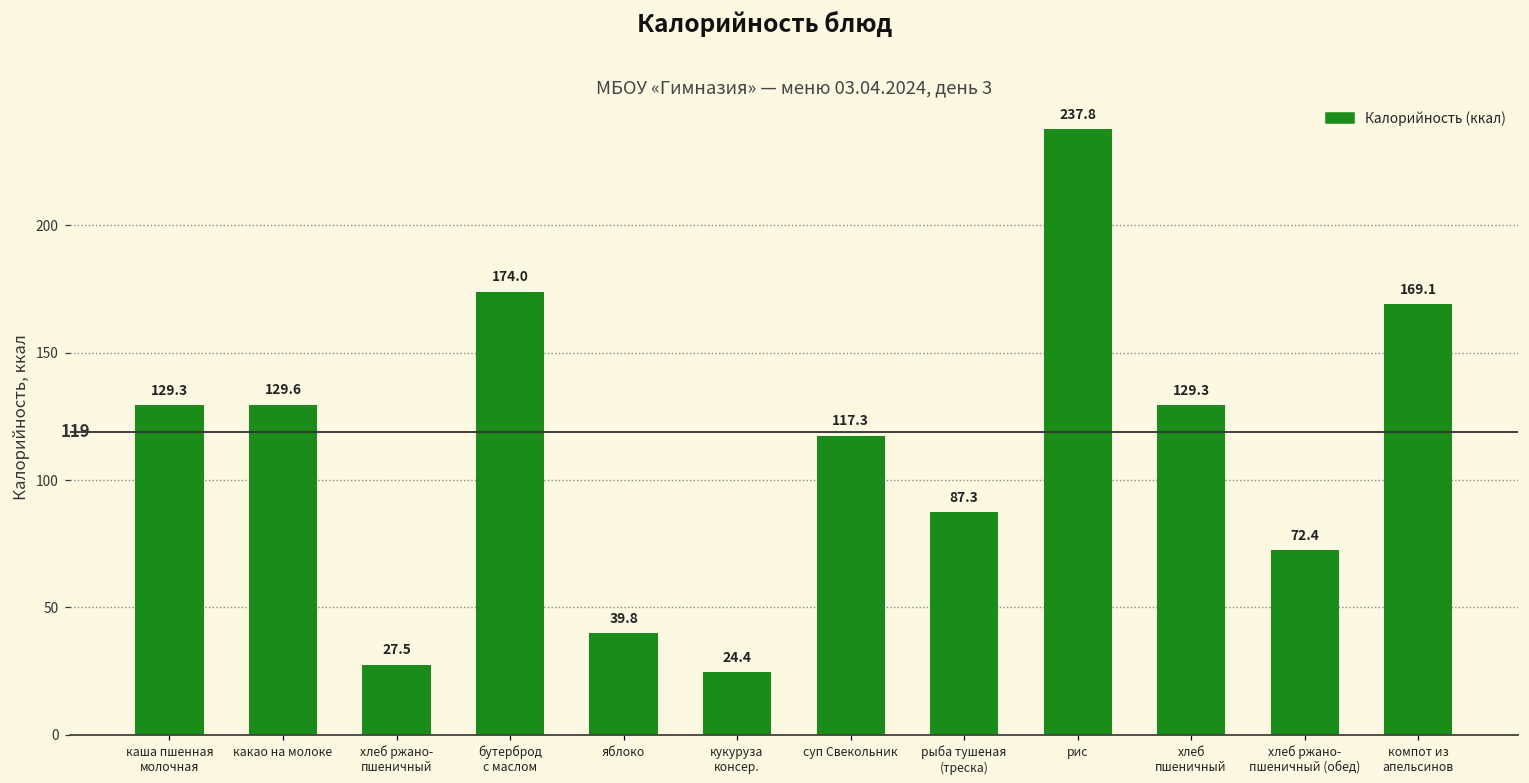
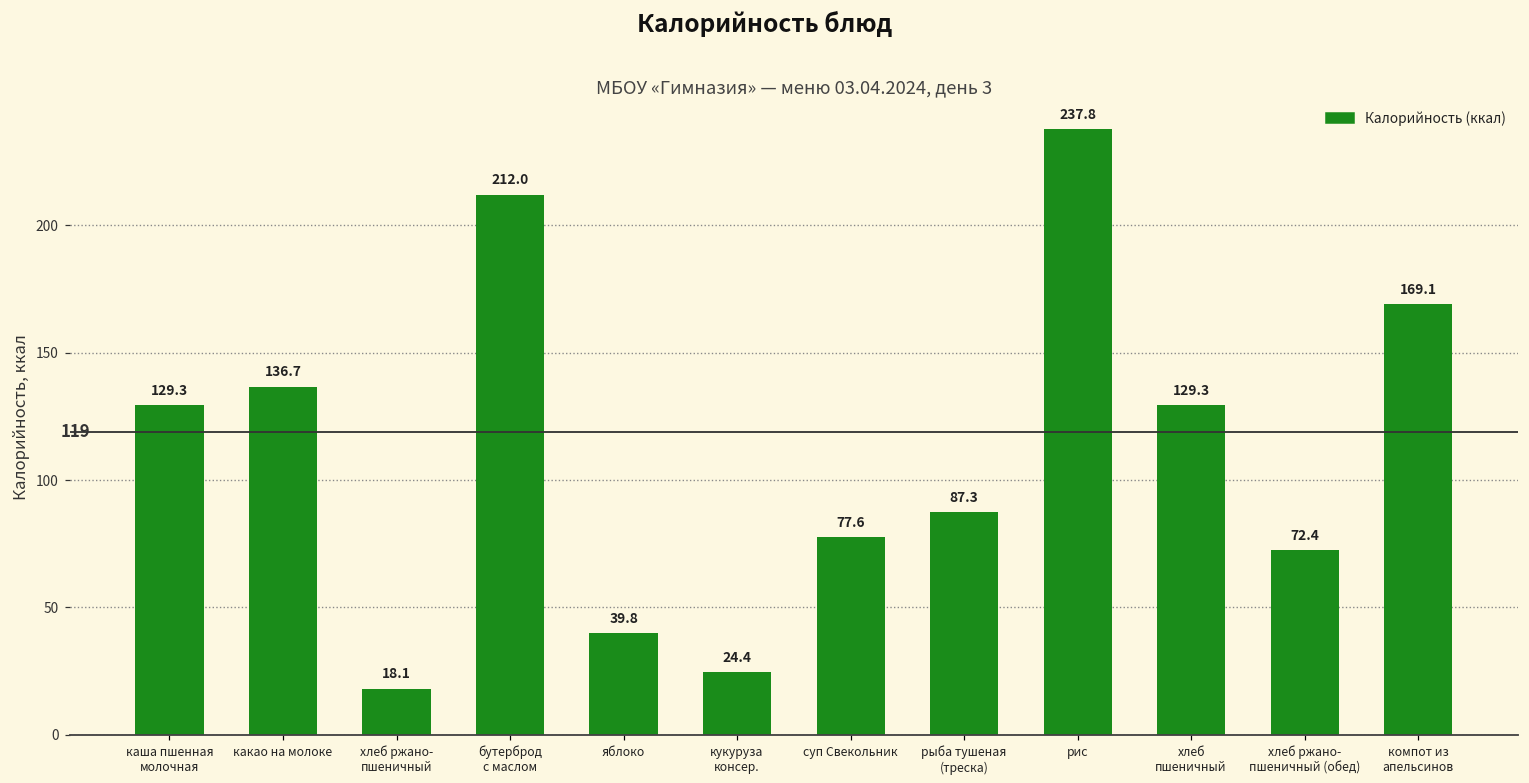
  {
    "каша пшенная молочная": 129.3,
-   "какао на молоке": 129.6,
-   "хлеб ржано- пшеничный": 27.5,
-   "бутерброд с маслом": 174.0,
+   "какао на молоке": 136.7,
+   "хлеб ржано- пшеничный": 18.1,
+   "бутерброд с маслом": 212.0,
    "яблоко": 39.8,
    "кукуруза консер.": 24.4,
-   "суп Свекольник": 117.3,
+   "суп Свекольник": 77.6,
    "рыба тушеная (треска)": 87.3,
    "рис": 237.8,
    "хлеб пшеничный": 129.3,
    "хлеб ржано- пшеничный (обед)": 72.4,
    "компот из апельсинов": 169.1
  }
